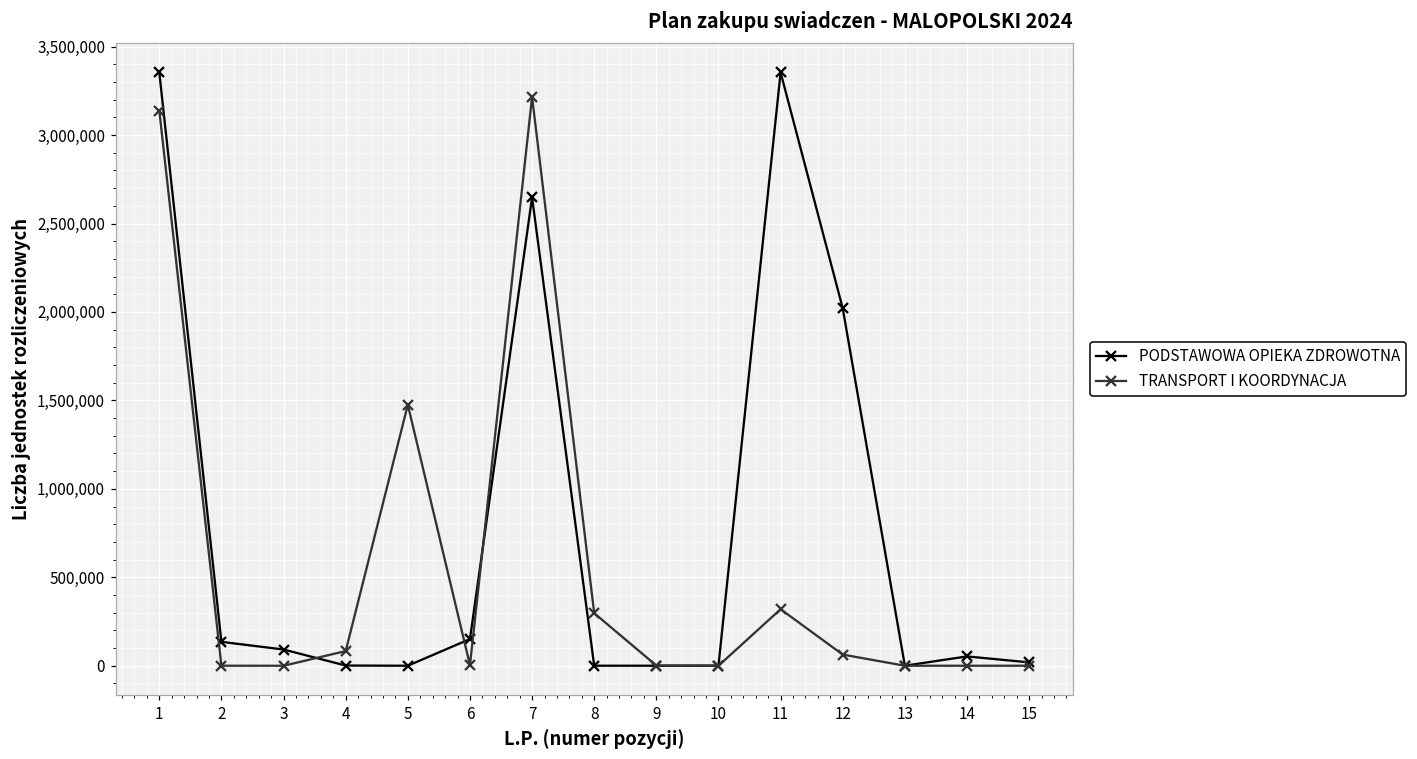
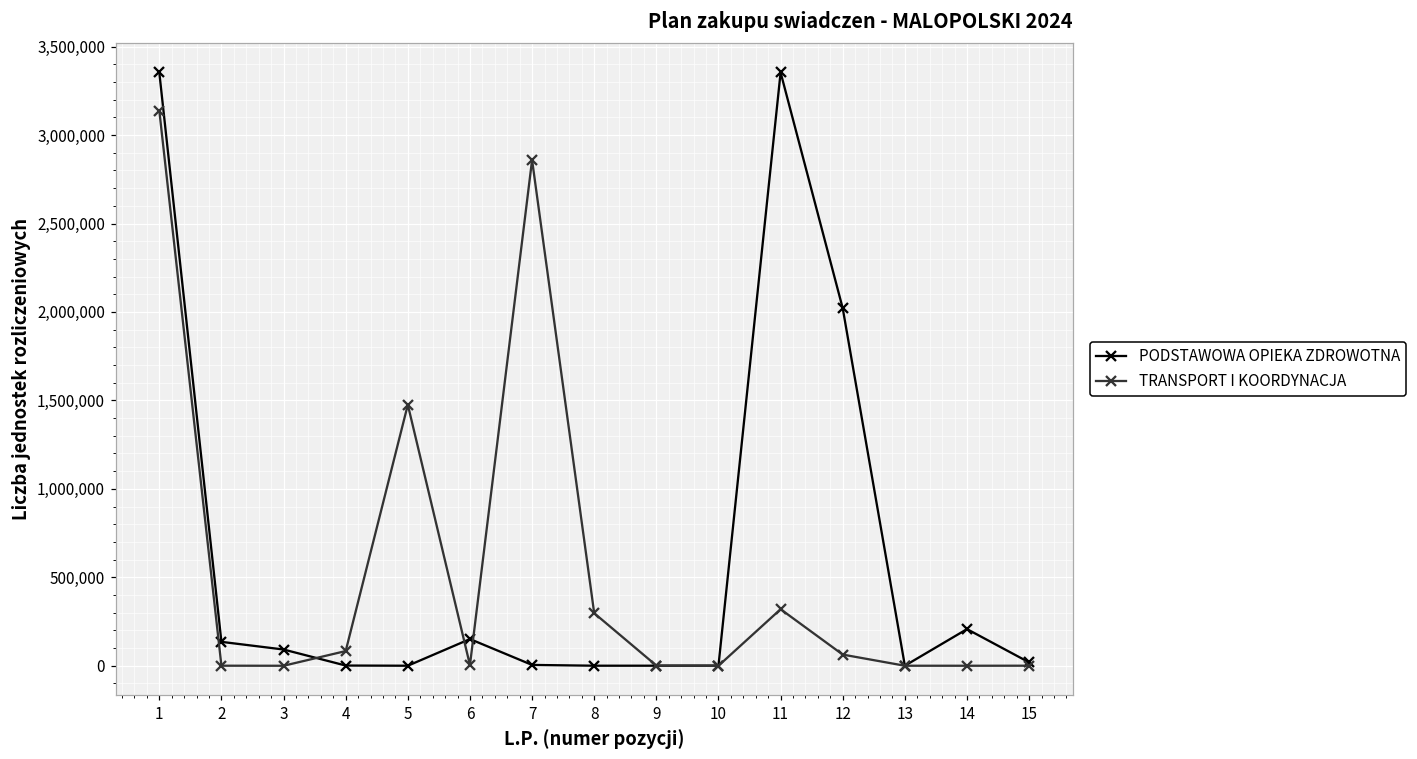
  {
    "PODSTAWOWA OPIEKA ZDROWOTNA": {
      "1": "3,350,000",
      "2": "140,000",
      "3": "90,000",
      "4": "0",
      "5": "0",
      "6": "150,000",
-     "7": "2,650,000",
+     "7": "0",
      "8": "0",
      "11": "3,350,000",
      "12": "2,020,000",
-     "14": "50,000",
+     "14": "210,000",
      "15": "20,000"
    },
    "TRANSPORT I KOORDYNACJA": {
      "1": "3,140,000",
      "2": "0",
      "3": "0",
      "4": "80,000",
      "5": "1,480,000",
      "6": "0",
-     "7": "3,220,000",
+     "7": "2,860,000",
      "8": "300,000",
      "11": "320,000",
      "12": "60,000",
      "14": "0",
      "15": "0"
    }
  }
